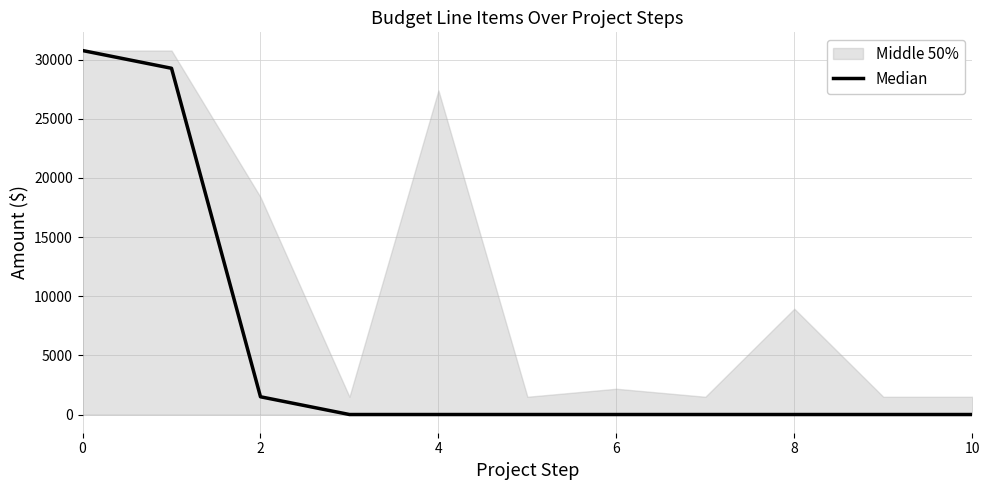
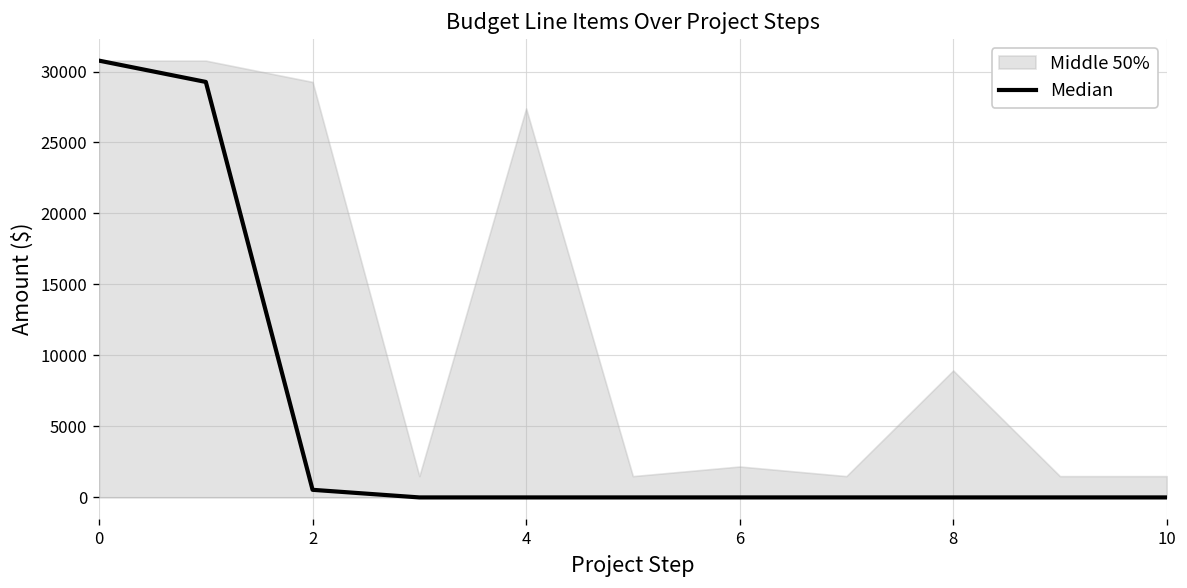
  {
    "Median": {
-     "2": 1500,
+     "2": 500,
      "4": 0,
      "6": 0,
      "8": 0,
      "10": 0
    },
    "Middle 50%": {
-     "2": 18400,
+     "2": 29300,
      "4": 27400,
      "6": 2200,
      "8": 8900,
      "10": 1500
    }
  }
